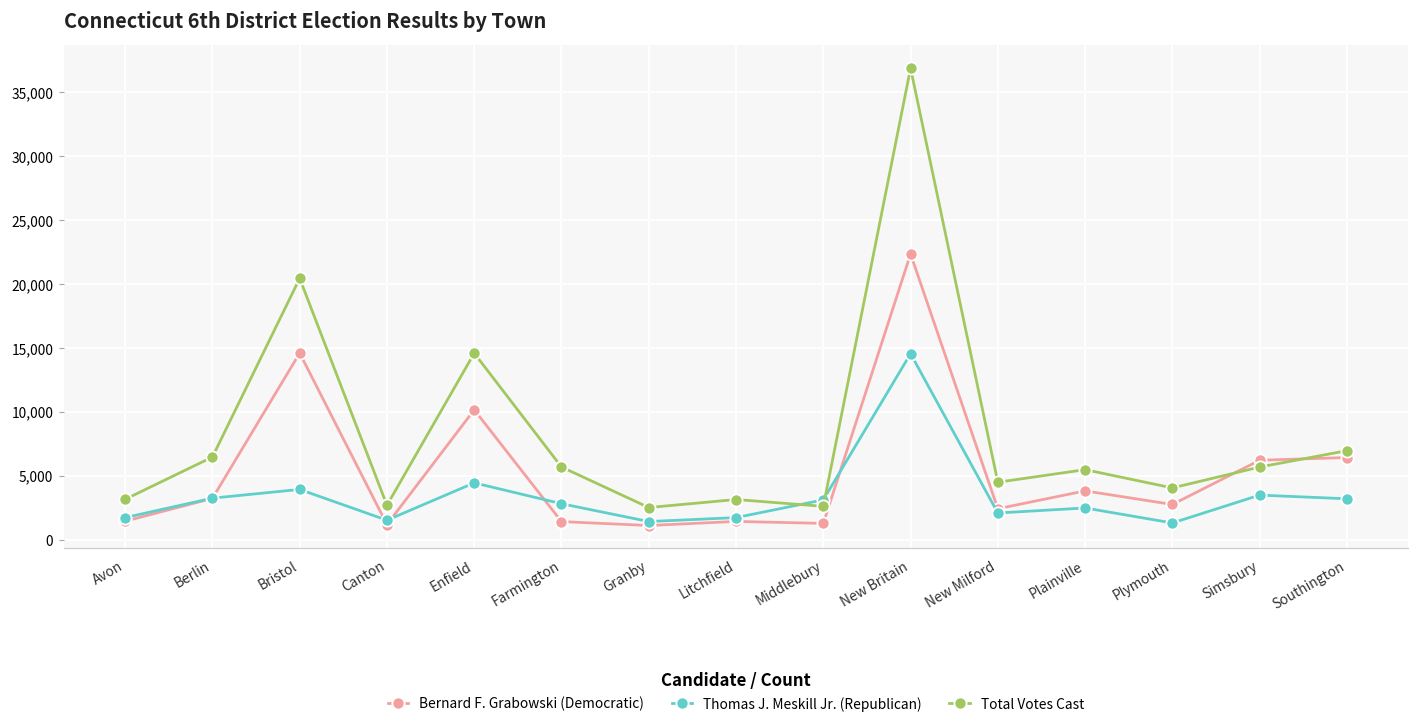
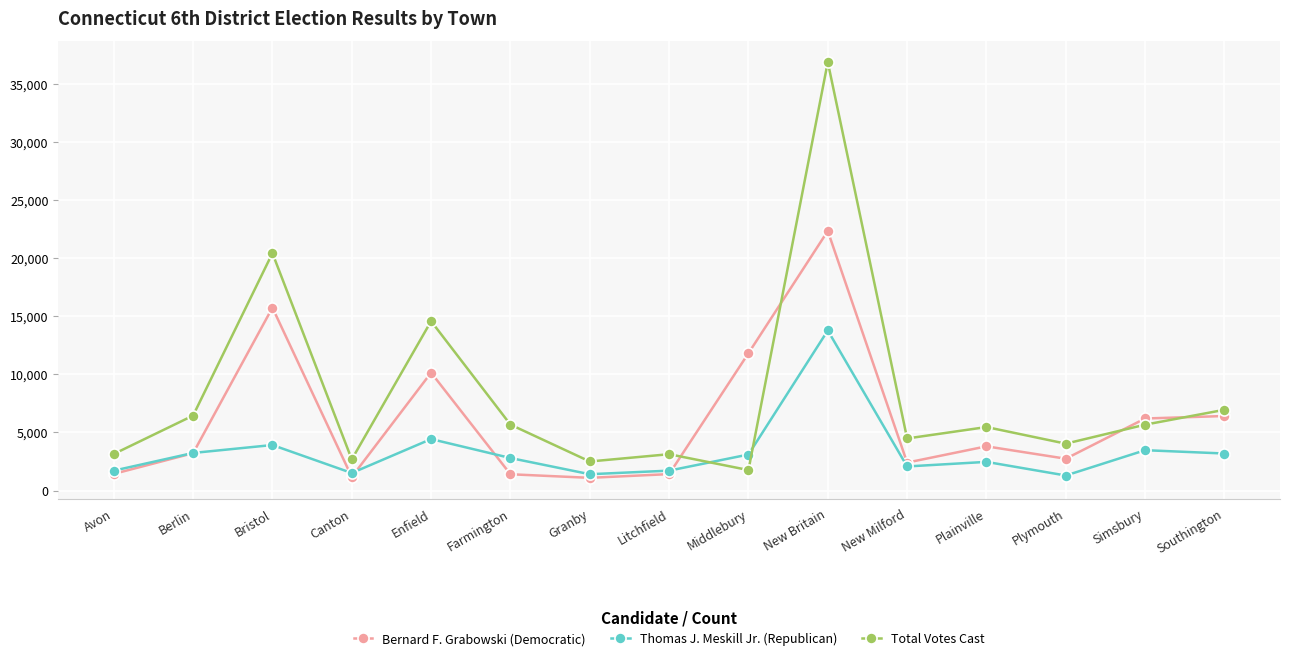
  {
    "Bernard F. Grabowski (Democratic)": {
      "Avon": "1,400",
-     "Bristol": "14,600",
+     "Bristol": "15,700",
      "Canton": "1,200",
      "Enfield": "10,200",
      "Farmington": "1,400",
      "Granby": "1,100",
      "Litchfield": "1,400",
-     "Middlebury": "1,300",
+     "Middlebury": "11,800",
      "New Britain": "22,300",
      "New Milford": "2,400",
      "Plainville": "3,800",
      "Plymouth": "2,700",
      "Simsbury": "6,200",
      "Southington": "6,400"
    },
    "Thomas J. Meskill Jr. (Republican)": {
      "Avon": "1,700",
      "Bristol": "3,900",
      "Canton": "1,500",
      "Enfield": "4,400",
      "Farmington": "2,800",
      "Granby": "1,400",
      "Litchfield": "1,700",
      "Middlebury": "3,100",
-     "New Britain": "14,500",
+     "New Britain": "13,800",
      "New Milford": "2,100",
      "Plainville": "2,500",
      "Plymouth": "1,300",
      "Simsbury": "3,500",
      "Southington": "3,200"
    },
    "Total Votes Cast": {
      "Avon": "3,100",
      "Berlin": "6,500",
      "Bristol": "20,400",
      "Canton": "2,700",
      "Enfield": "14,600",
      "Farmington": "5,700",
      "Granby": "2,500",
      "Litchfield": "3,100",
-     "Middlebury": "2,600",
+     "Middlebury": "1,800",
      "New Britain": "36,900",
      "New Milford": "4,500",
      "Plainville": "5,500",
      "Plymouth": "4,000",
      "Simsbury": "5,700",
      "Southington": "7,000"
    }
  }
